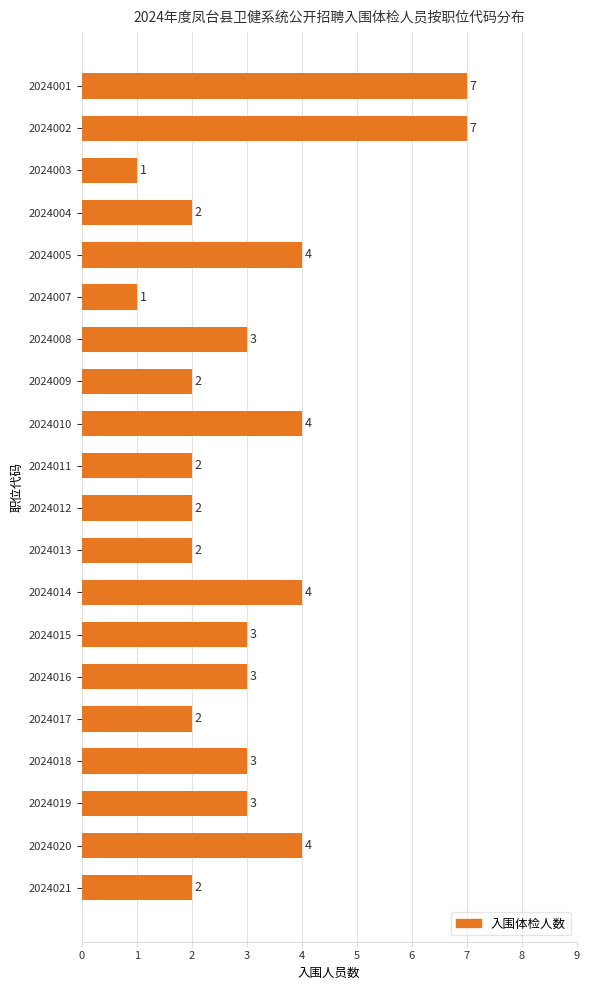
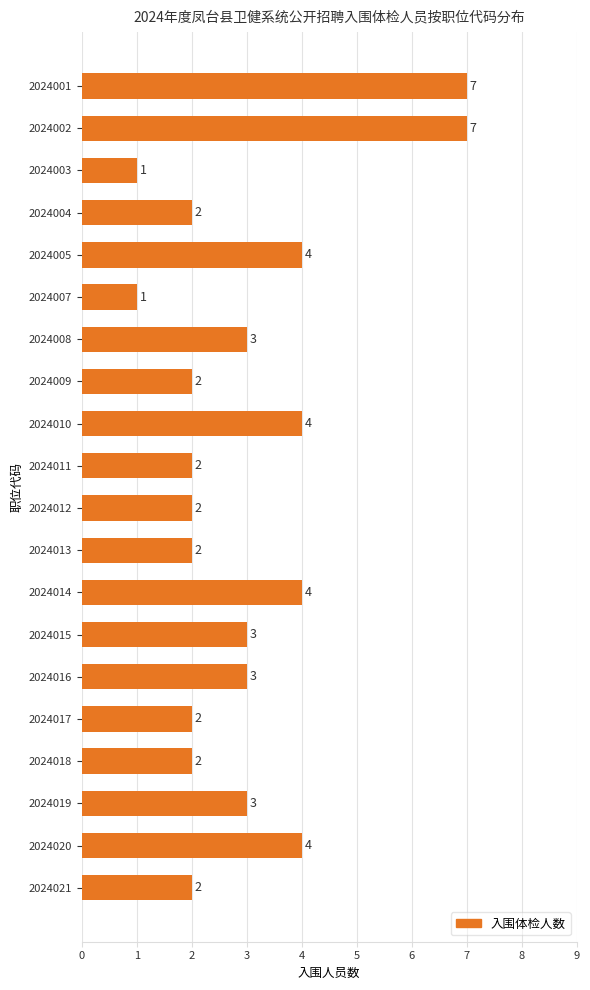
  {
    "2024001": 7,
    "2024002": 7,
    "2024003": 1,
    "2024004": 2,
    "2024005": 4,
    "2024007": 1,
    "2024008": 3,
    "2024009": 2,
    "2024010": 4,
    "2024011": 2,
    "2024012": 2,
    "2024013": 2,
    "2024014": 4,
    "2024015": 3,
    "2024016": 3,
    "2024017": 2,
-   "2024018": 3,
+   "2024018": 2,
    "2024019": 3,
    "2024020": 4,
    "2024021": 2
  }
